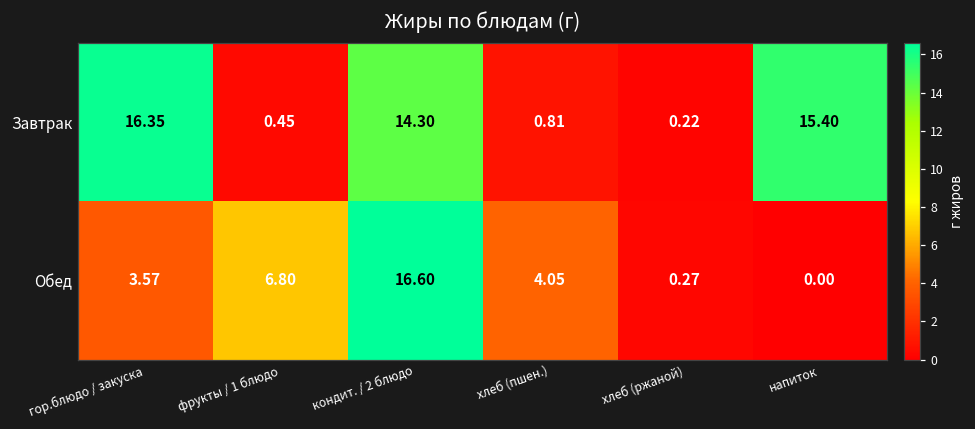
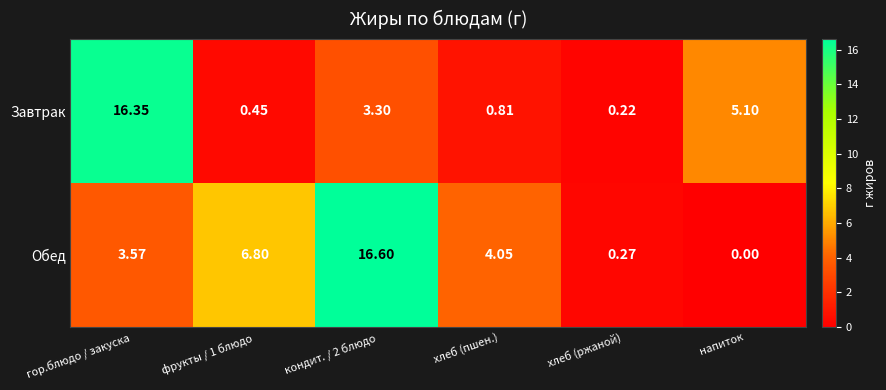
  {
    "Завтрак": {
      "гор.блюдо / закуска": 16.35,
      "фрукты / 1 блюдо": 0.45,
-     "кондит. / 2 блюдо": 14.30,
+     "кондит. / 2 блюдо": 3.30,
      "хлеб (пшен.)": 0.81,
      "хлеб (ржаной)": 0.22,
-     "напиток": 15.40
+     "напиток": 5.10
    },
    "Обед": {
      "гор.блюдо / закуска": 3.57,
      "фрукты / 1 блюдо": 6.80,
      "кондит. / 2 блюдо": 16.60,
      "хлеб (пшен.)": 4.05,
      "хлеб (ржаной)": 0.27,
      "напиток": 0.00
    }
  }
